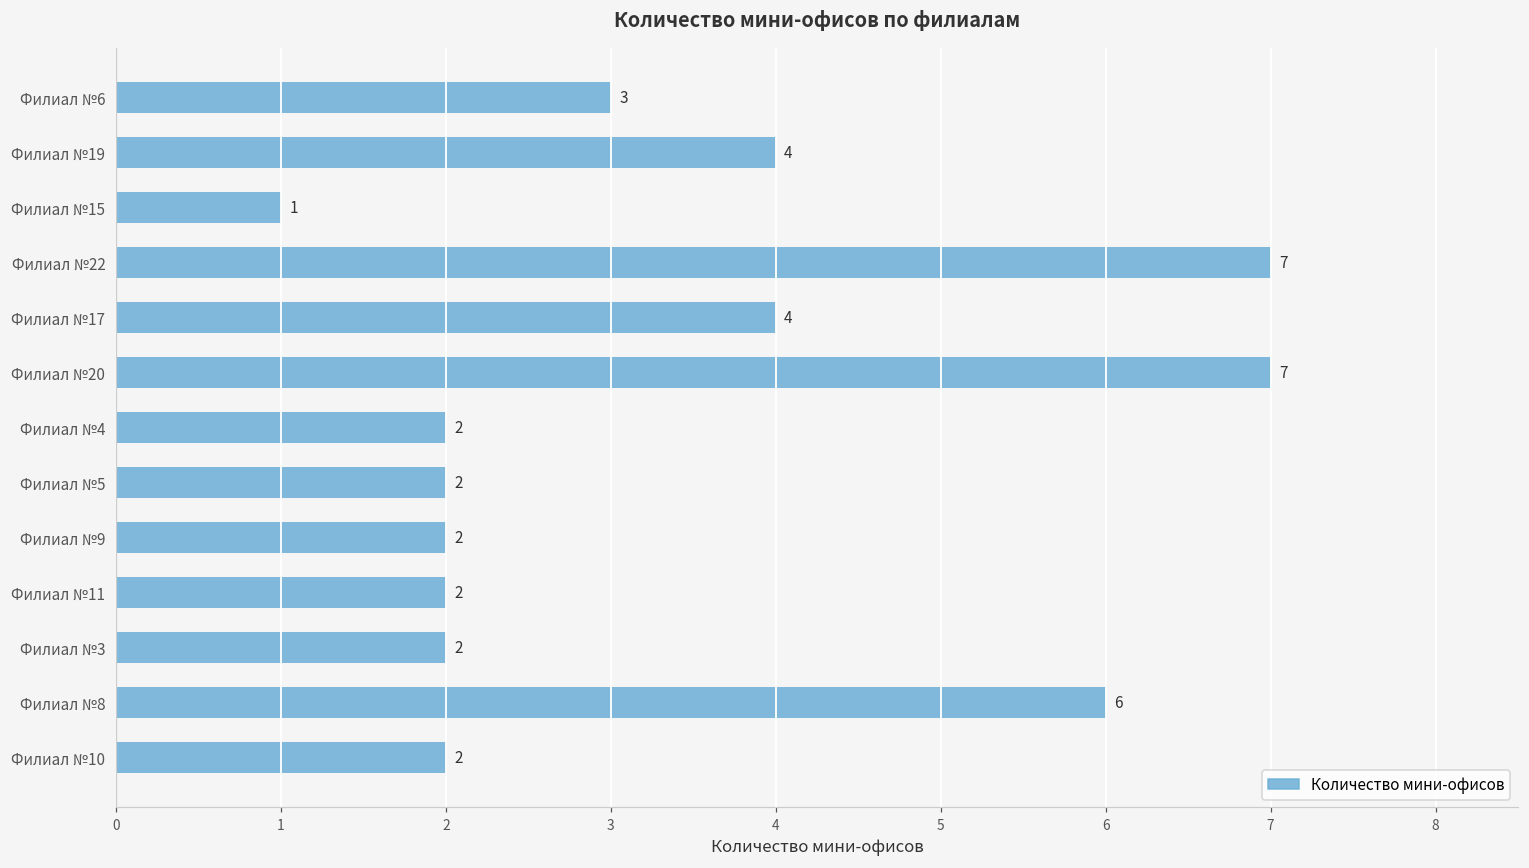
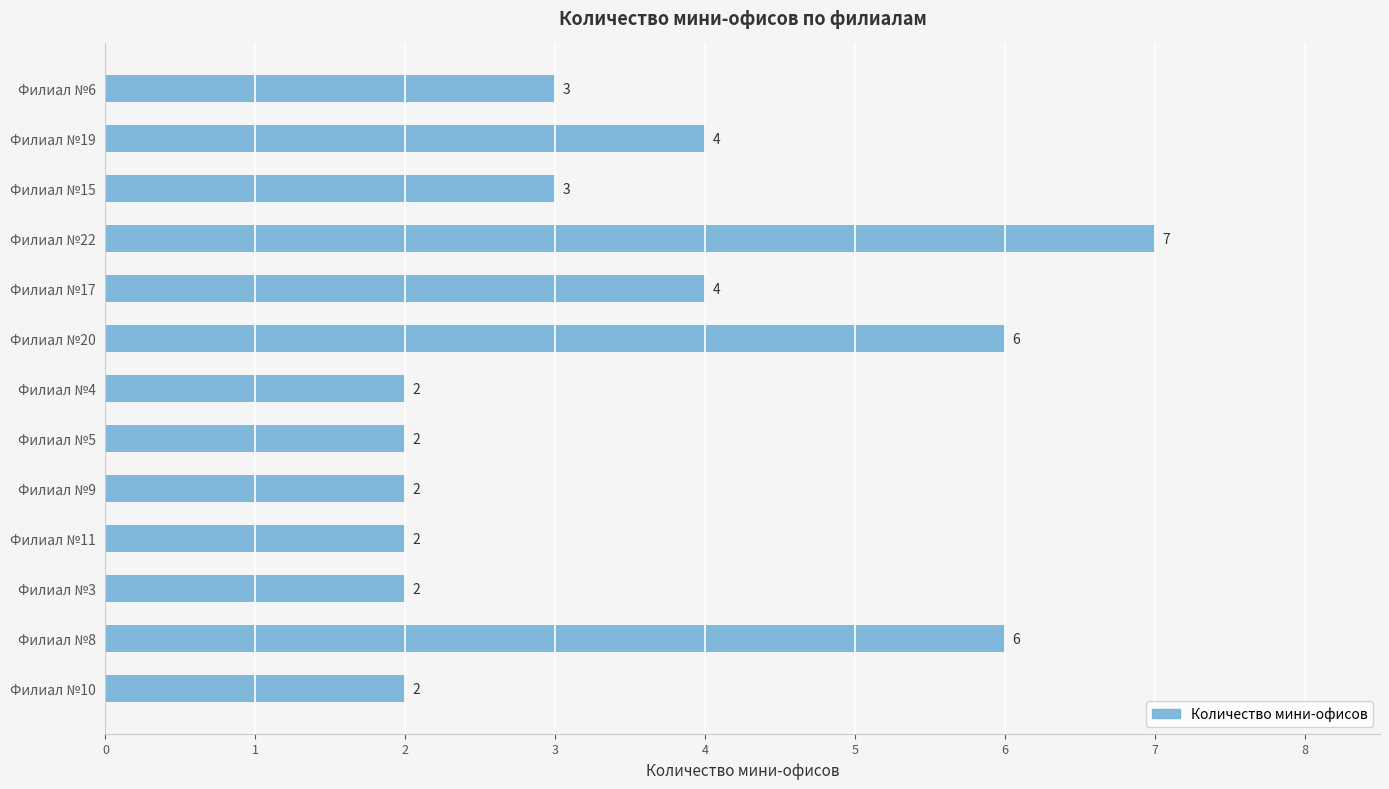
  {
    "Филиал №6": 3,
    "Филиал №19": 4,
-   "Филиал №15": 1,
+   "Филиал №15": 3,
    "Филиал №22": 7,
    "Филиал №17": 4,
-   "Филиал №20": 7,
+   "Филиал №20": 6,
    "Филиал №4": 2,
    "Филиал №5": 2,
    "Филиал №9": 2,
    "Филиал №11": 2,
    "Филиал №3": 2,
    "Филиал №8": 6,
    "Филиал №10": 2
  }
